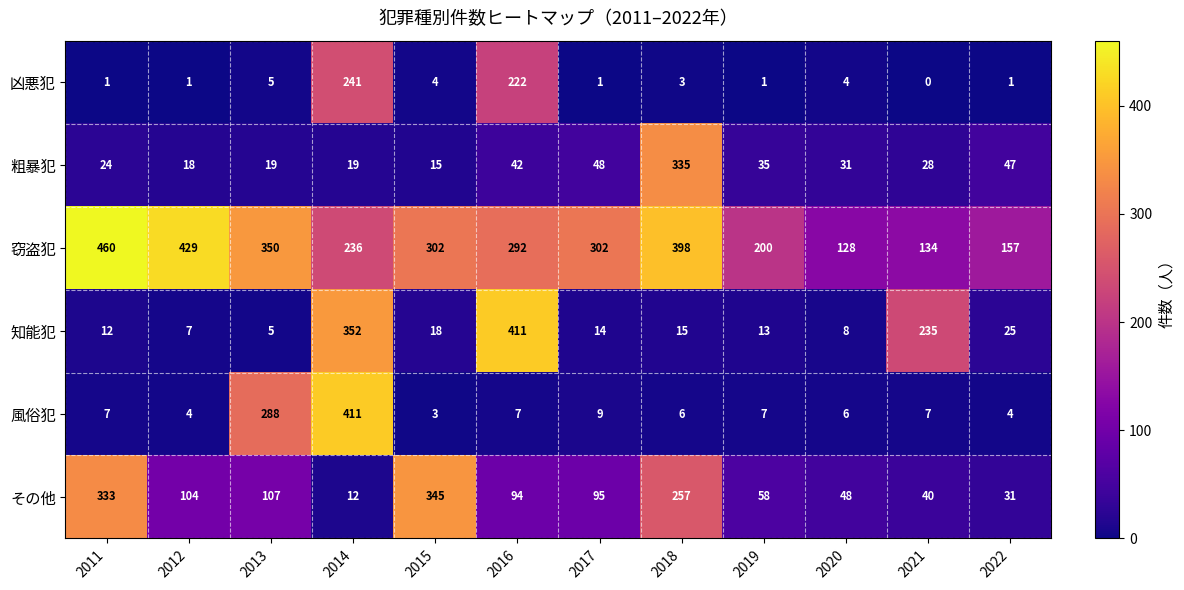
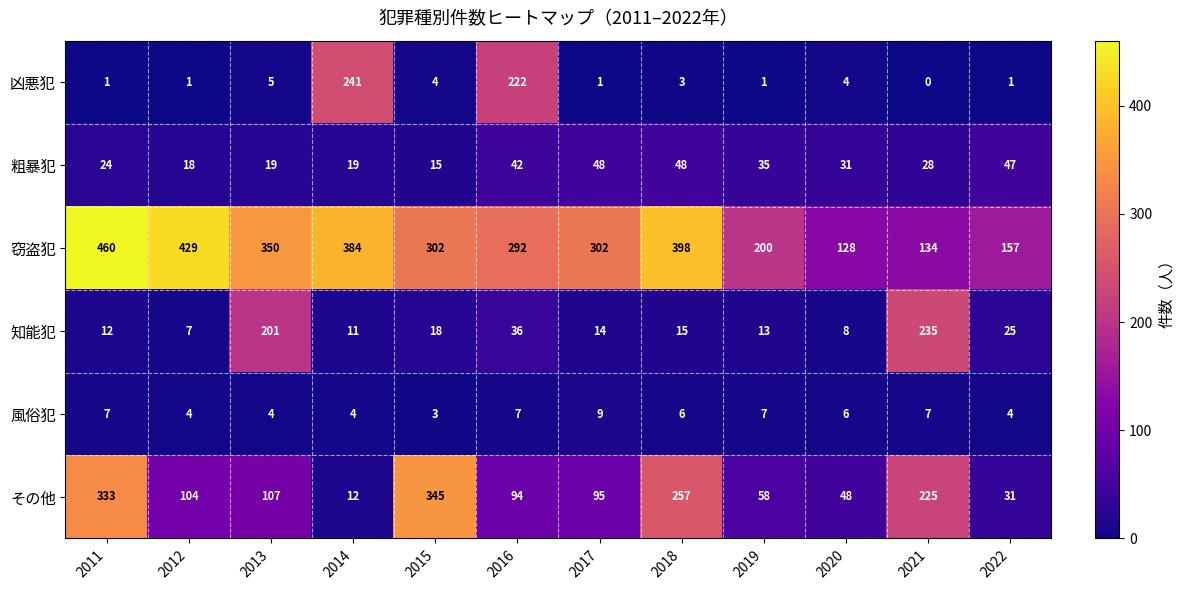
  {
    "凶悪犯": {
      "2011": 1,
      "2012": 1,
      "2013": 5,
      "2014": 241,
      "2015": 4,
      "2016": 222,
      "2017": 1,
      "2018": 3,
      "2019": 1,
      "2020": 4,
      "2021": 0,
      "2022": 1
    },
    "粗暴犯": {
      "2011": 24,
      "2012": 18,
      "2013": 19,
      "2014": 19,
      "2015": 15,
      "2016": 42,
      "2017": 48,
-     "2018": 335,
+     "2018": 48,
      "2019": 35,
      "2020": 31,
      "2021": 28,
      "2022": 47
    },
    "窃盗犯": {
      "2011": 460,
      "2012": 429,
      "2013": 350,
-     "2014": 236,
+     "2014": 384,
      "2015": 302,
      "2016": 292,
      "2017": 302,
      "2018": 398,
      "2019": 200,
      "2020": 128,
      "2021": 134,
      "2022": 157
    },
    "知能犯": {
      "2011": 12,
      "2012": 7,
-     "2013": 5,
-     "2014": 352,
+     "2013": 201,
+     "2014": 11,
      "2015": 18,
-     "2016": 411,
+     "2016": 36,
      "2017": 14,
      "2018": 15,
      "2019": 13,
      "2020": 8,
      "2021": 235,
      "2022": 25
    },
    "風俗犯": {
      "2011": 7,
      "2012": 4,
-     "2013": 288,
-     "2014": 411,
+     "2013": 4,
+     "2014": 4,
      "2015": 3,
      "2016": 7,
      "2017": 9,
      "2018": 6,
      "2019": 7,
      "2020": 6,
      "2021": 7,
      "2022": 4
    },
    "その他": {
      "2011": 333,
      "2012": 104,
      "2013": 107,
      "2014": 12,
      "2015": 345,
      "2016": 94,
      "2017": 95,
      "2018": 257,
      "2019": 58,
      "2020": 48,
-     "2021": 40,
+     "2021": 225,
      "2022": 31
    }
  }
